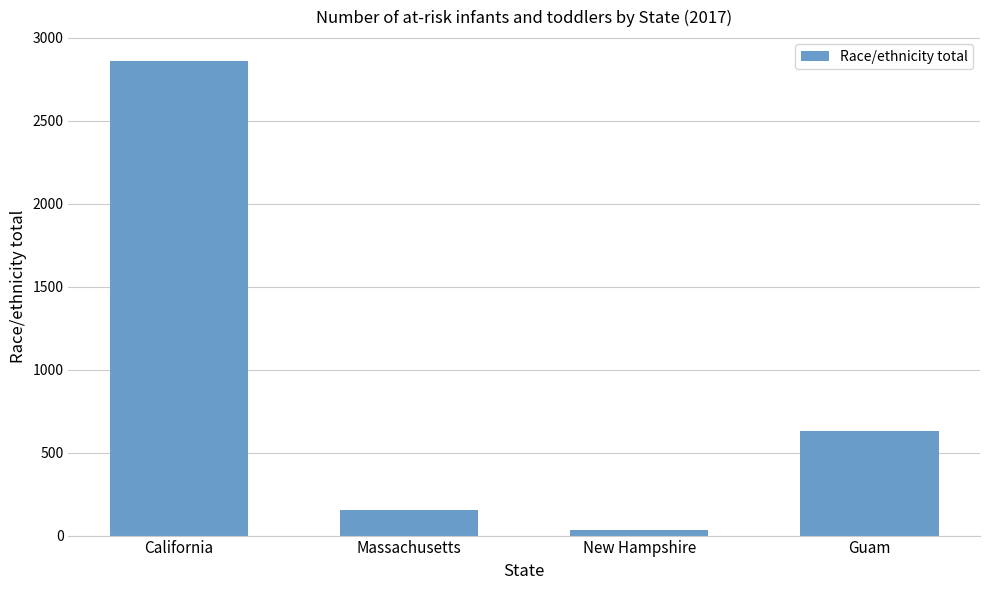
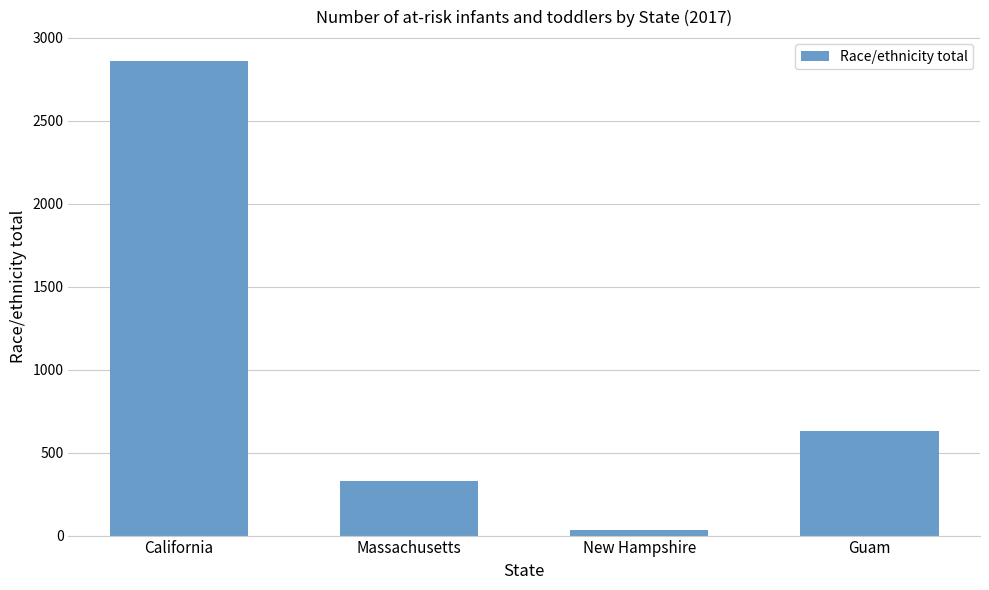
  {
    "California": 2860,
-   "Massachusetts": 160,
+   "Massachusetts": 330,
    "New Hampshire": 30,
    "Guam": 630
  }
